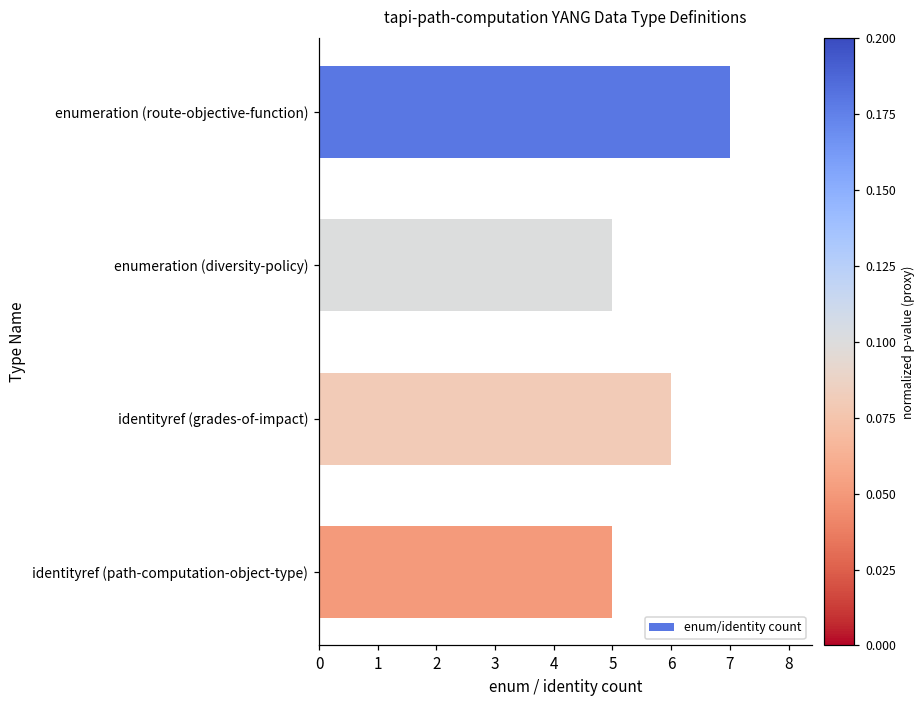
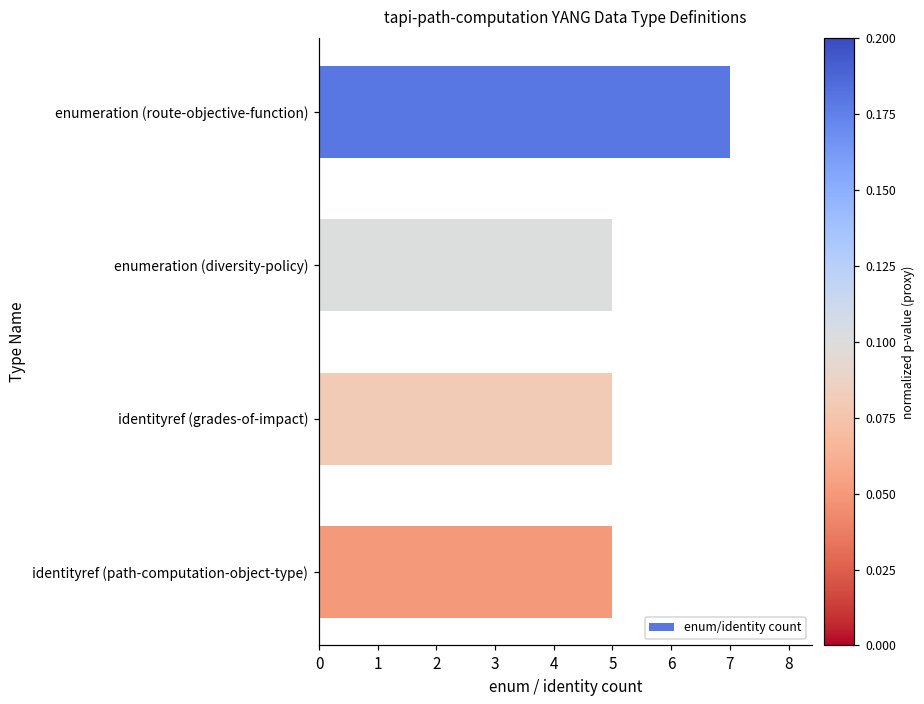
  {
    "enumeration (route-objective-function)": 7,
    "enumeration (diversity-policy)": 5,
-   "identityref (grades-of-impact)": 6,
+   "identityref (grades-of-impact)": 5,
    "identityref (path-computation-object-type)": 5
  }
